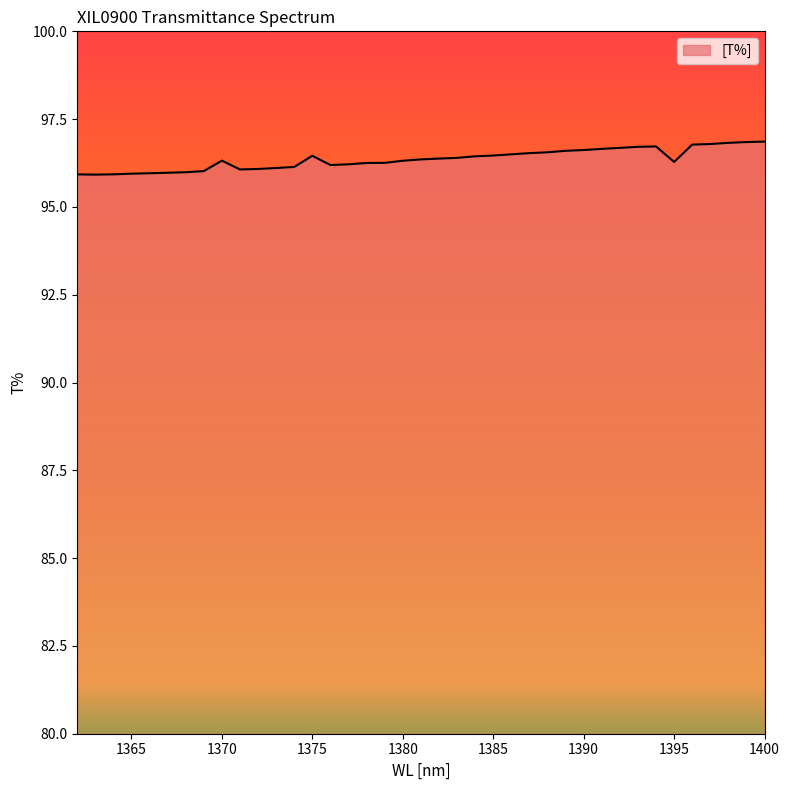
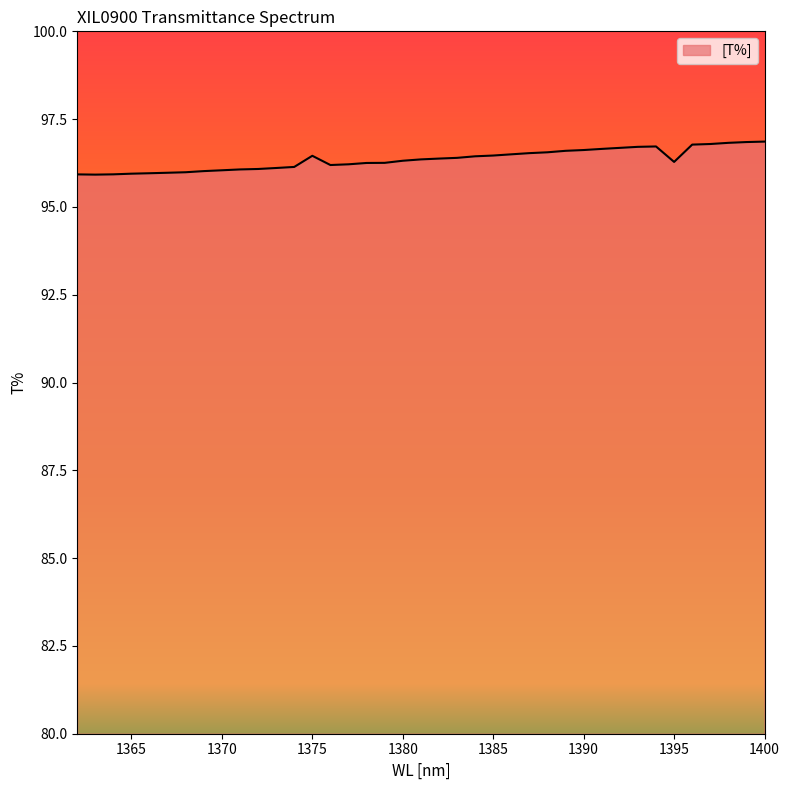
  {
    "1365": 95.9,
-   "1370": 96.3,
+   "1370": 96.0,
    "1375": 96.5,
    "1380": 96.3,
    "1385": 96.5,
    "1390": 96.6,
    "1395": 96.3,
    "1400": 96.9
  }
